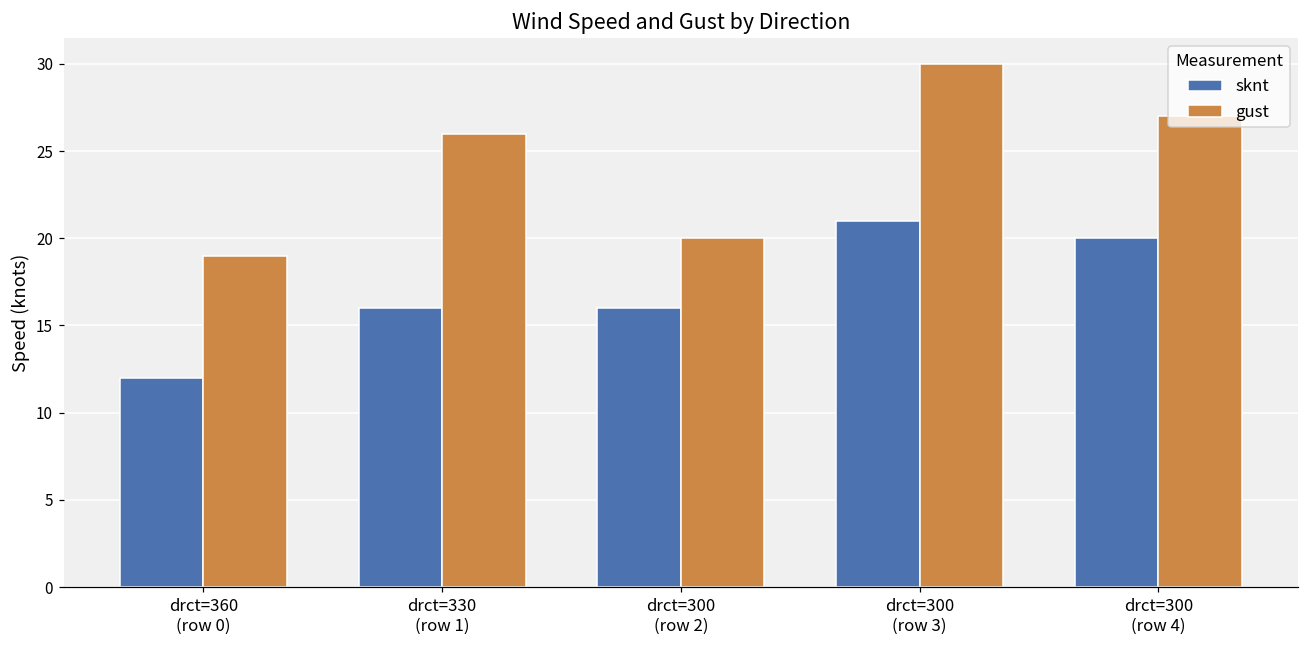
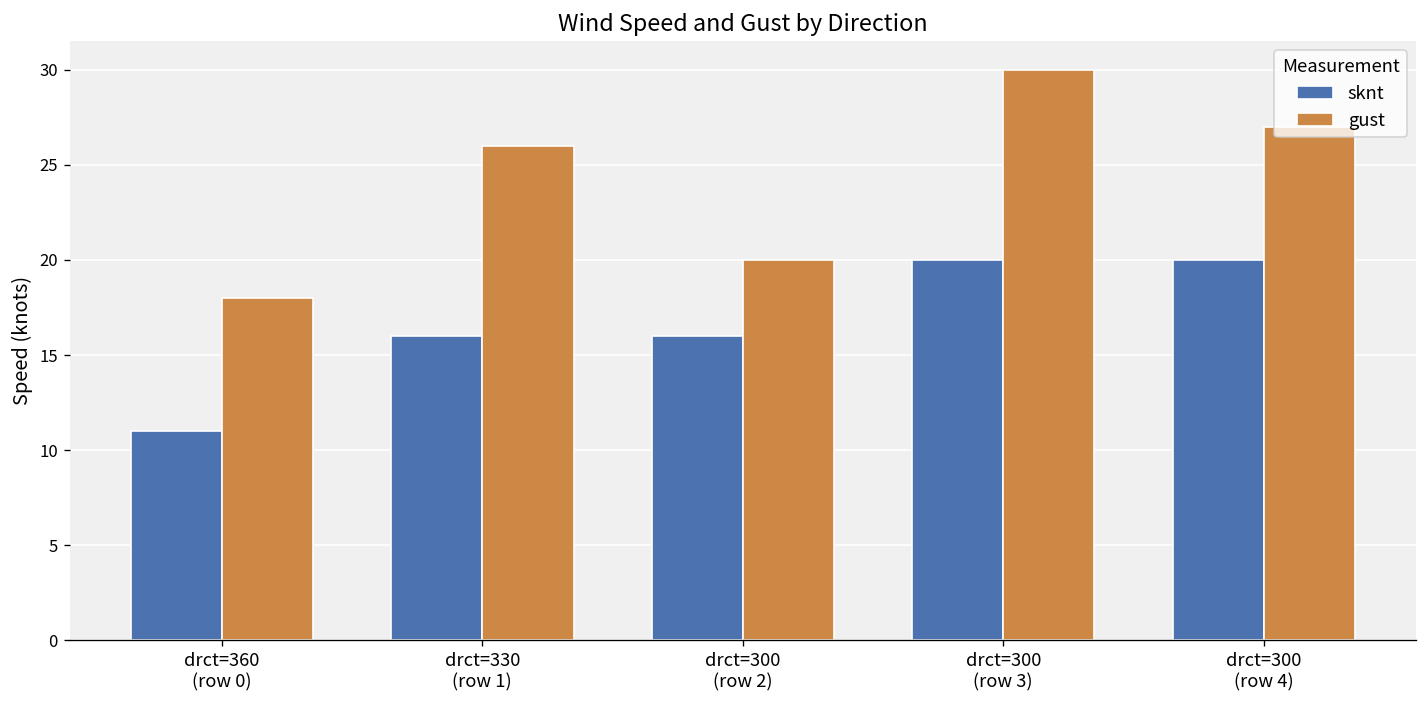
  {
    "sknt": {
-     "drct=360 (row 0)": 12,
+     "drct=360 (row 0)": 11,
      "drct=330 (row 1)": 16,
      "drct=300 (row 2)": 16,
-     "drct=300 (row 3)": 21,
+     "drct=300 (row 3)": 20,
      "drct=300 (row 4)": 20
    },
    "gust": {
-     "drct=360 (row 0)": 19,
+     "drct=360 (row 0)": 18,
      "drct=330 (row 1)": 26,
      "drct=300 (row 2)": 20,
      "drct=300 (row 3)": 30
    }
  }
